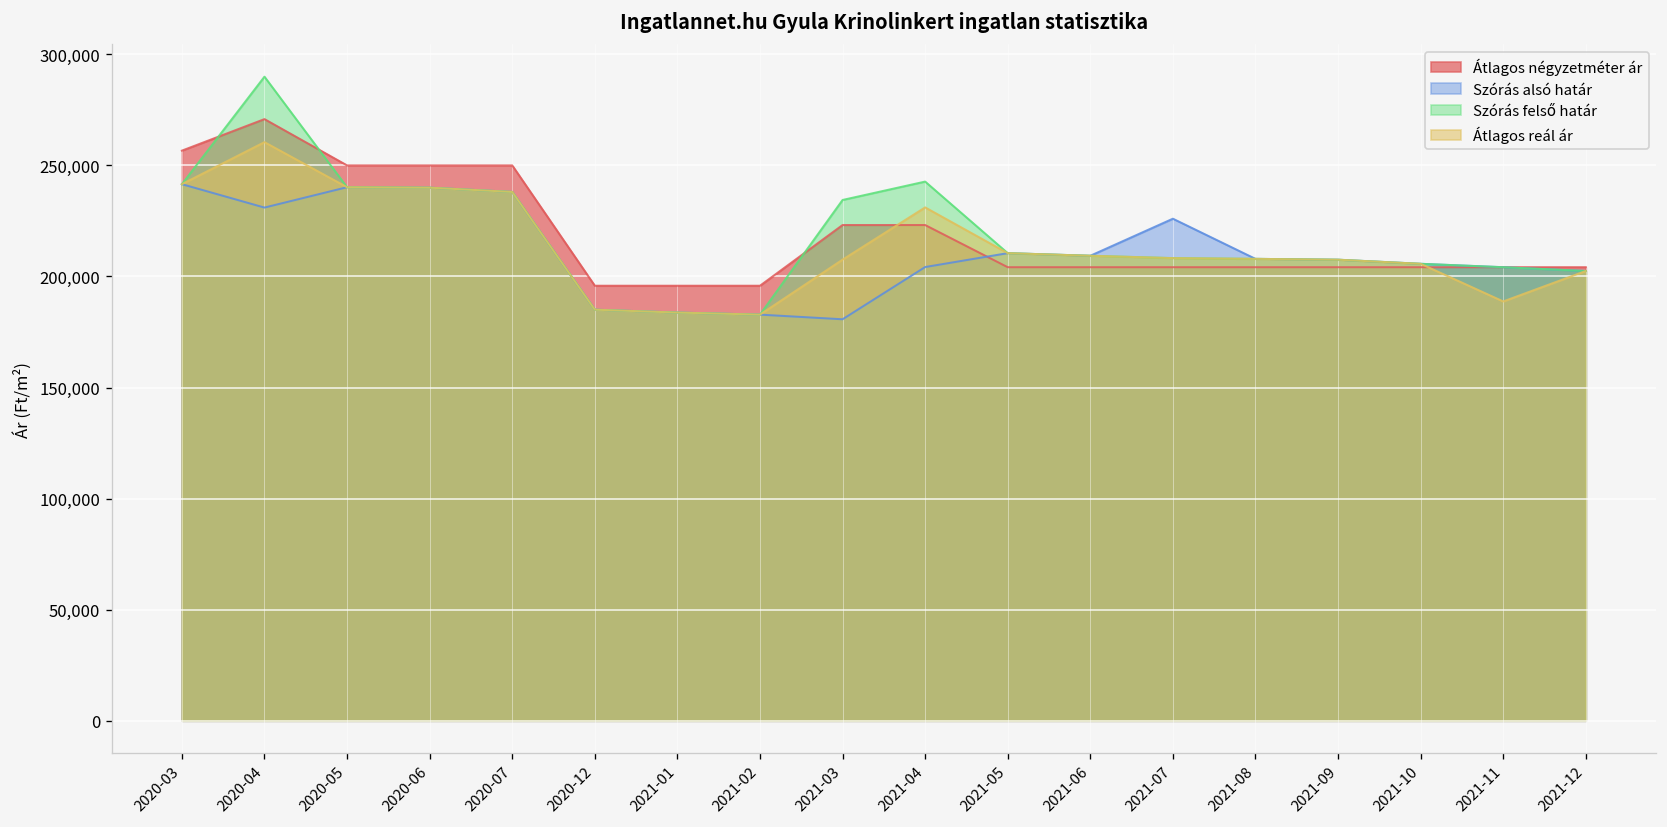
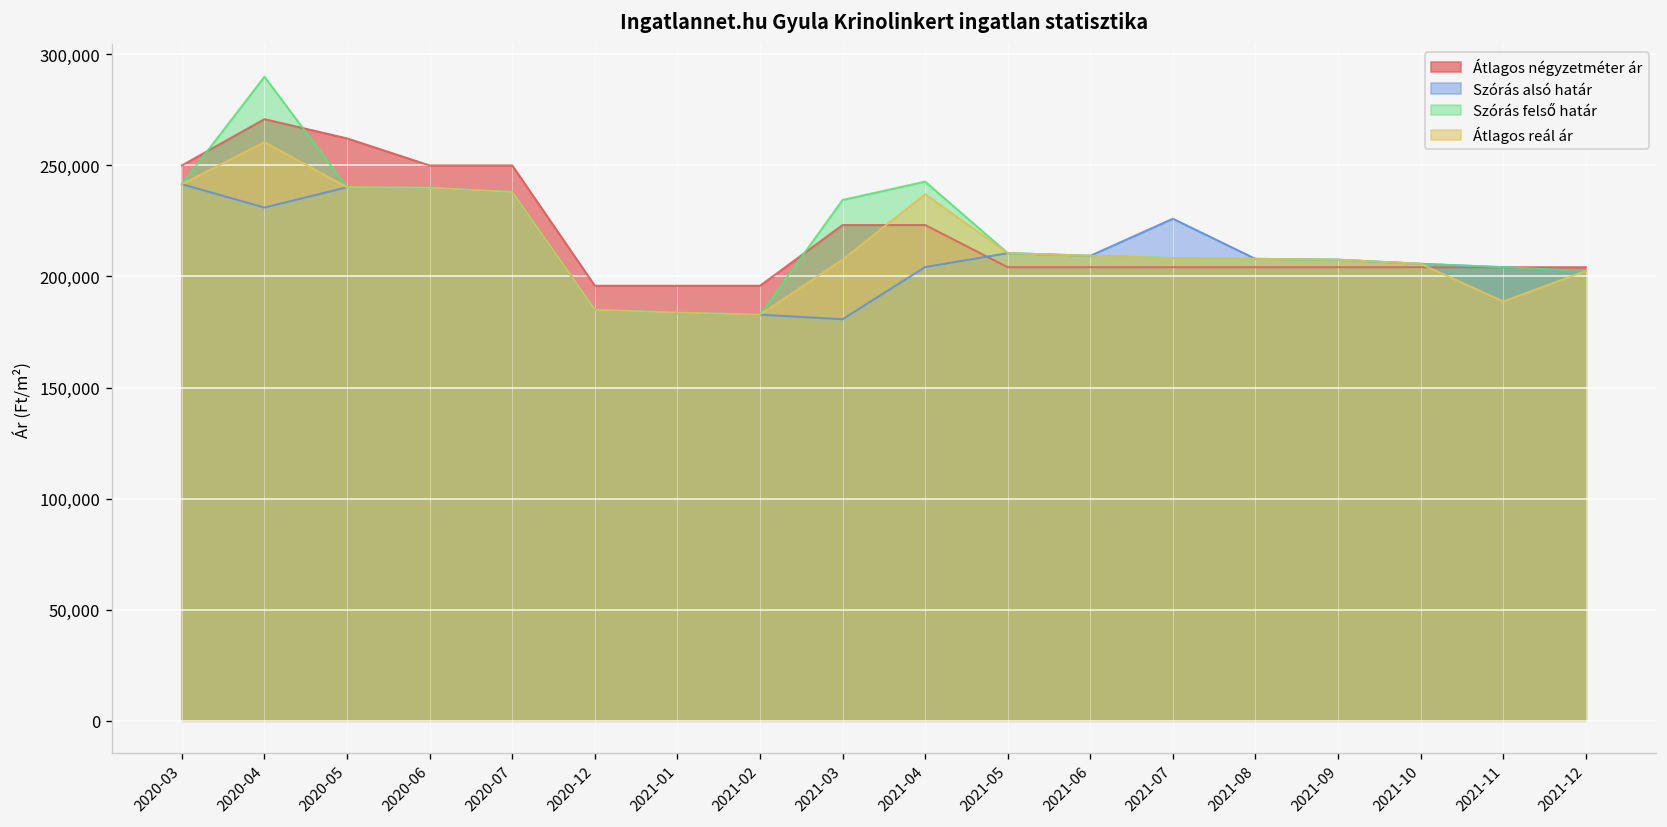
  {
    "Átlagos négyzetméter ár": {
-     "2020-03": "257,000",
+     "2020-03": "250,000",
      "2020-04": "271,000",
-     "2020-05": "250,000",
+     "2020-05": "262,000",
      "2020-06": "250,000",
      "2020-07": "250,000",
      "2020-12": "196,000",
      "2021-01": "196,000",
      "2021-02": "196,000",
      "2021-03": "223,000",
      "2021-04": "223,000",
      "2021-05": "204,000",
      "2021-06": "204,000",
      "2021-07": "204,000",
      "2021-08": "204,000",
      "2021-09": "204,000",
      "2021-10": "204,000",
      "2021-12": "204,000"
    },
    "Szórás alsó határ": {
      "2020-04": "231,000",
      "2021-03": "181,000",
      "2021-04": "204,000",
      "2021-07": "226,000"
    },
    "Szórás felső határ": {
      "2020-04": "290,000",
      "2021-03": "234,000",
      "2021-04": "243,000"
    },
    "Átlagos reál ár": {
      "2020-04": "260,000",
      "2021-03": "208,000",
-     "2021-04": "231,000",
+     "2021-04": "237,000",
      "2021-11": "189,000"
    }
  }
